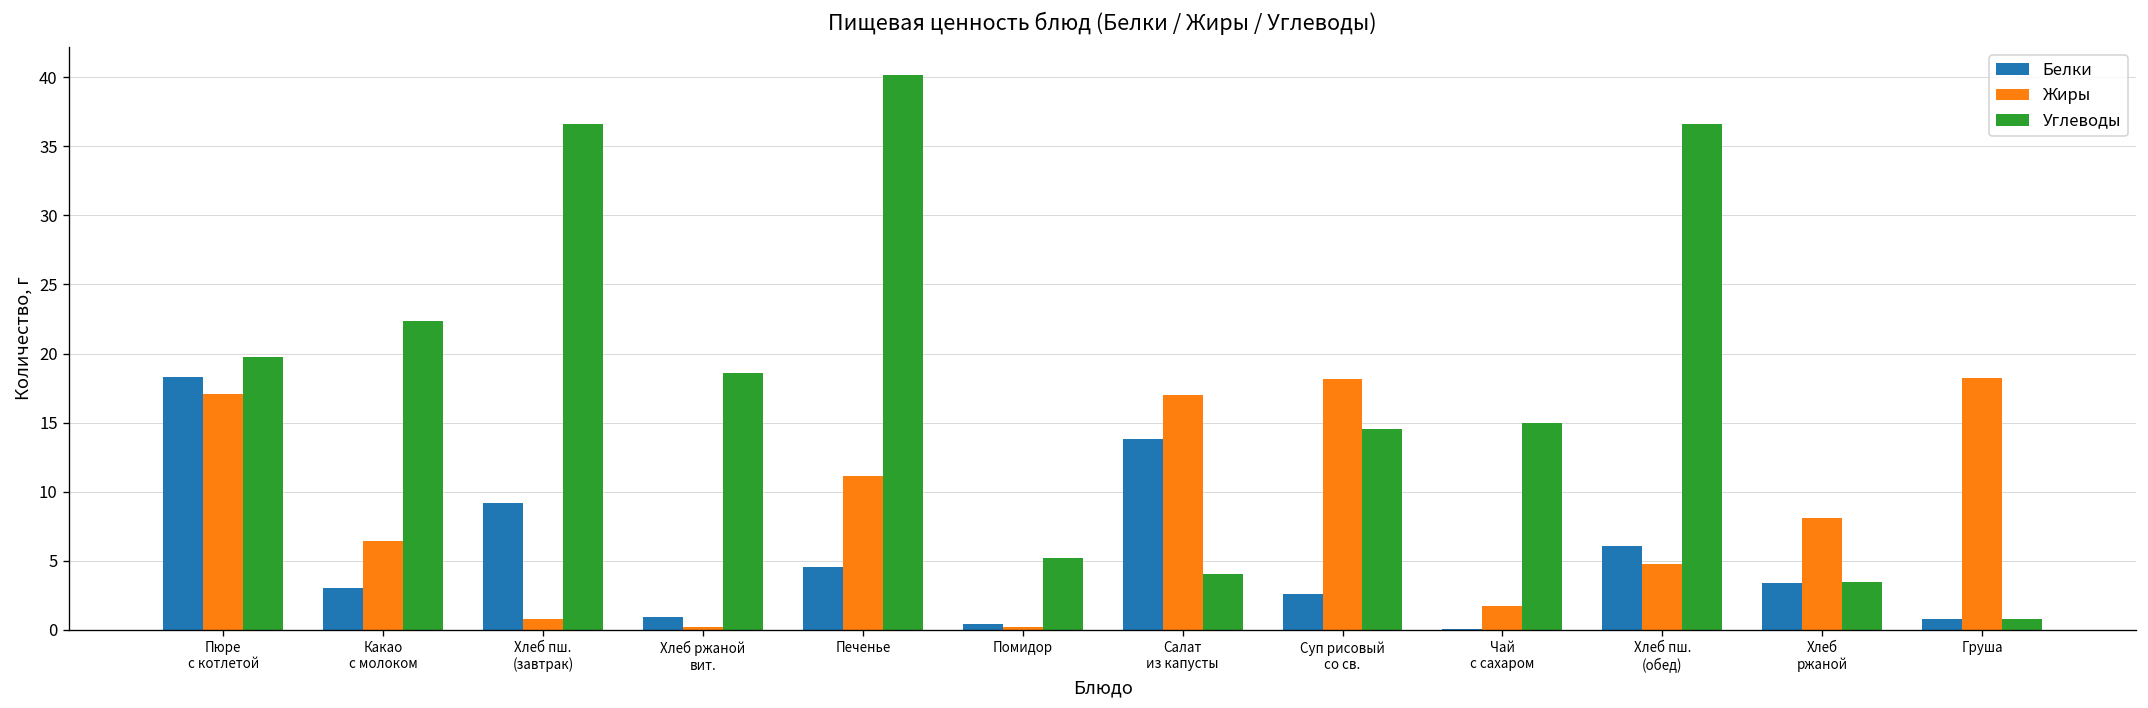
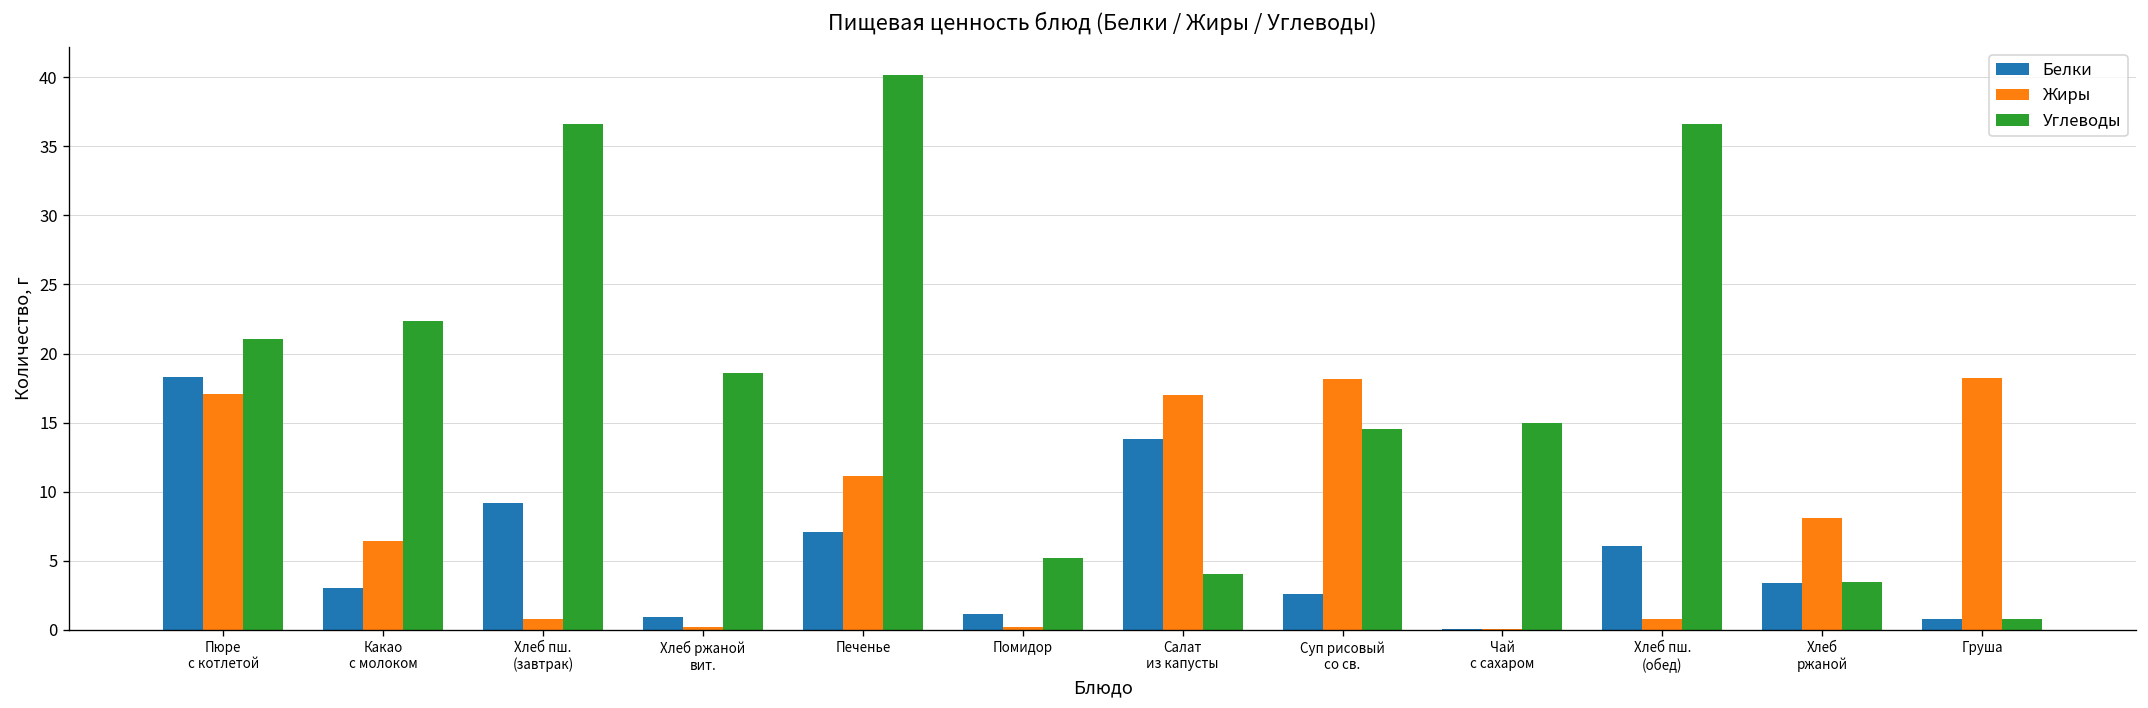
  {
    "Белки": {
      "Пюре с котлетой": 18.3,
      "Какао с молоком": 3.0,
      "Хлеб пш. (завтрак)": 9.2,
      "Хлеб ржаной вит.": 0.9,
-     "Печенье": 4.5,
-     "Помидор": 0.4,
+     "Печенье": 7.1,
+     "Помидор": 1.1,
      "Салат из капусты": 13.8,
      "Суп рисовый со св.": 2.6,
      "Хлеб пш. (обед)": 6.1,
      "Хлеб ржаной": 3.4,
      "Груша": 0.8
    },
    "Жиры": {
      "Пюре с котлетой": 17.1,
      "Какао с молоком": 6.4,
      "Хлеб пш. (завтрак)": 0.8,
      "Печенье": 11.1,
      "Салат из капусты": 17.0,
      "Суп рисовый со св.": 18.2,
-     "Чай с сахаром": 1.7,
-     "Хлеб пш. (обед)": 4.7,
+     "Чай с сахаром": 0.0,
+     "Хлеб пш. (обед)": 0.8,
      "Хлеб ржаной": 8.1,
      "Груша": 18.2
    },
    "Углеводы": {
-     "Пюре с котлетой": 19.8,
+     "Пюре с котлетой": 21.1,
      "Какао с молоком": 22.4,
      "Хлеб пш. (завтрак)": 36.6,
      "Хлеб ржаной вит.": 18.6,
      "Печенье": 40.2,
      "Помидор": 5.2,
      "Салат из капусты": 4.0,
      "Суп рисовый со св.": 14.5,
      "Чай с сахаром": 15.0,
      "Хлеб пш. (обед)": 36.6,
      "Хлеб ржаной": 3.5,
      "Груша": 0.8
    }
  }
